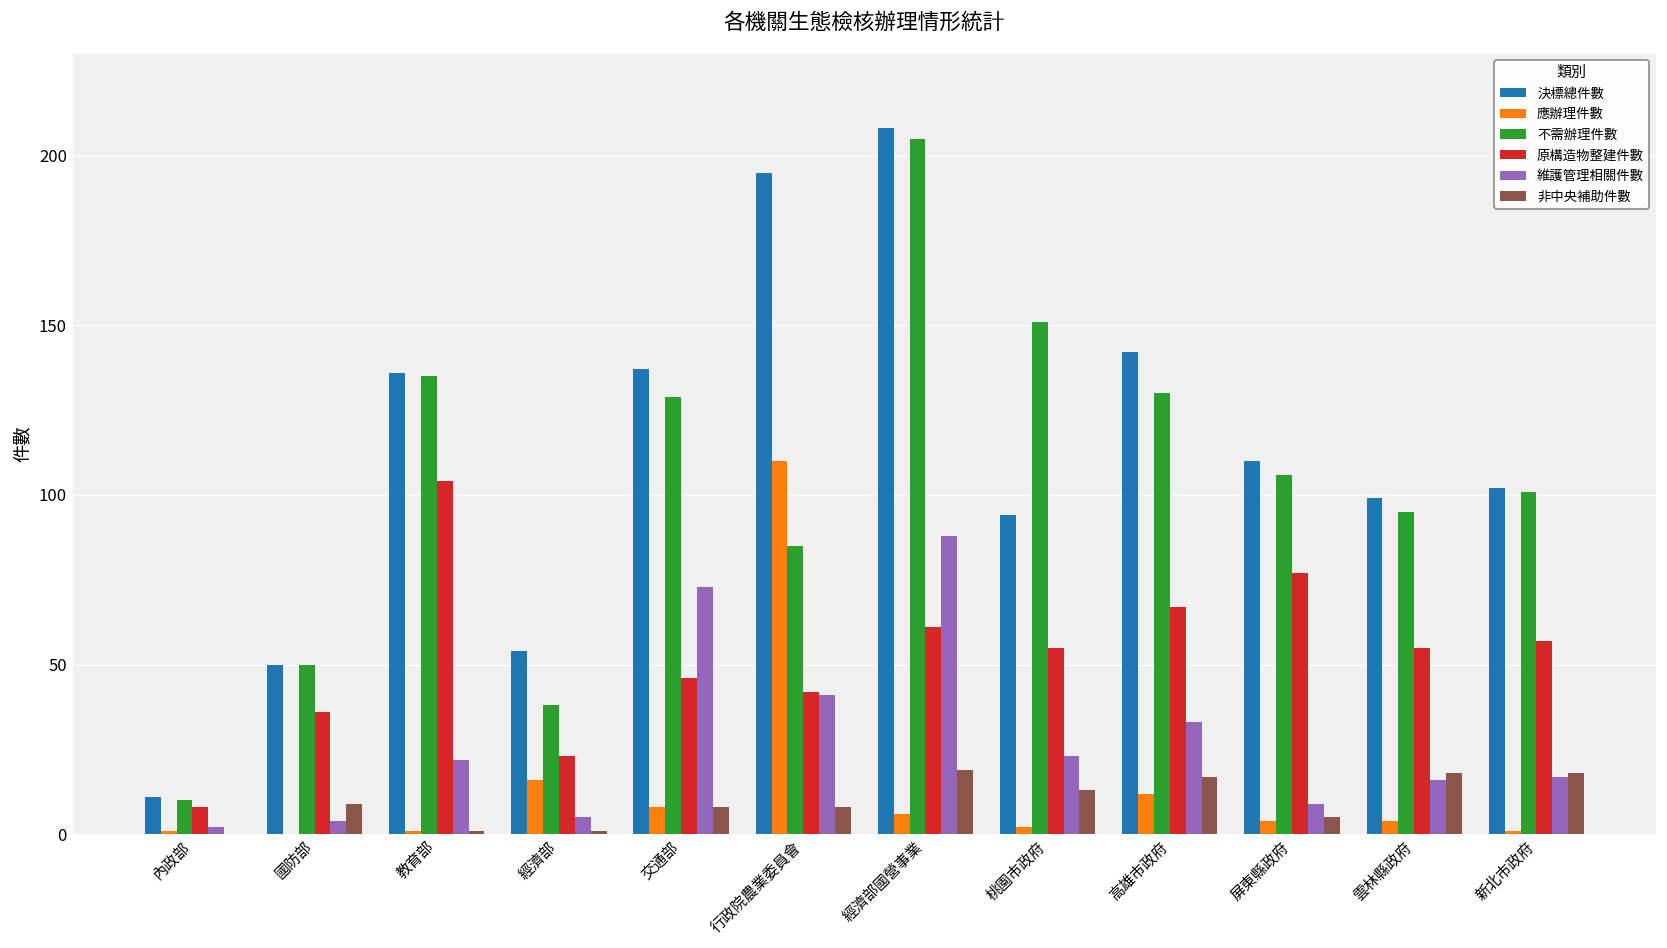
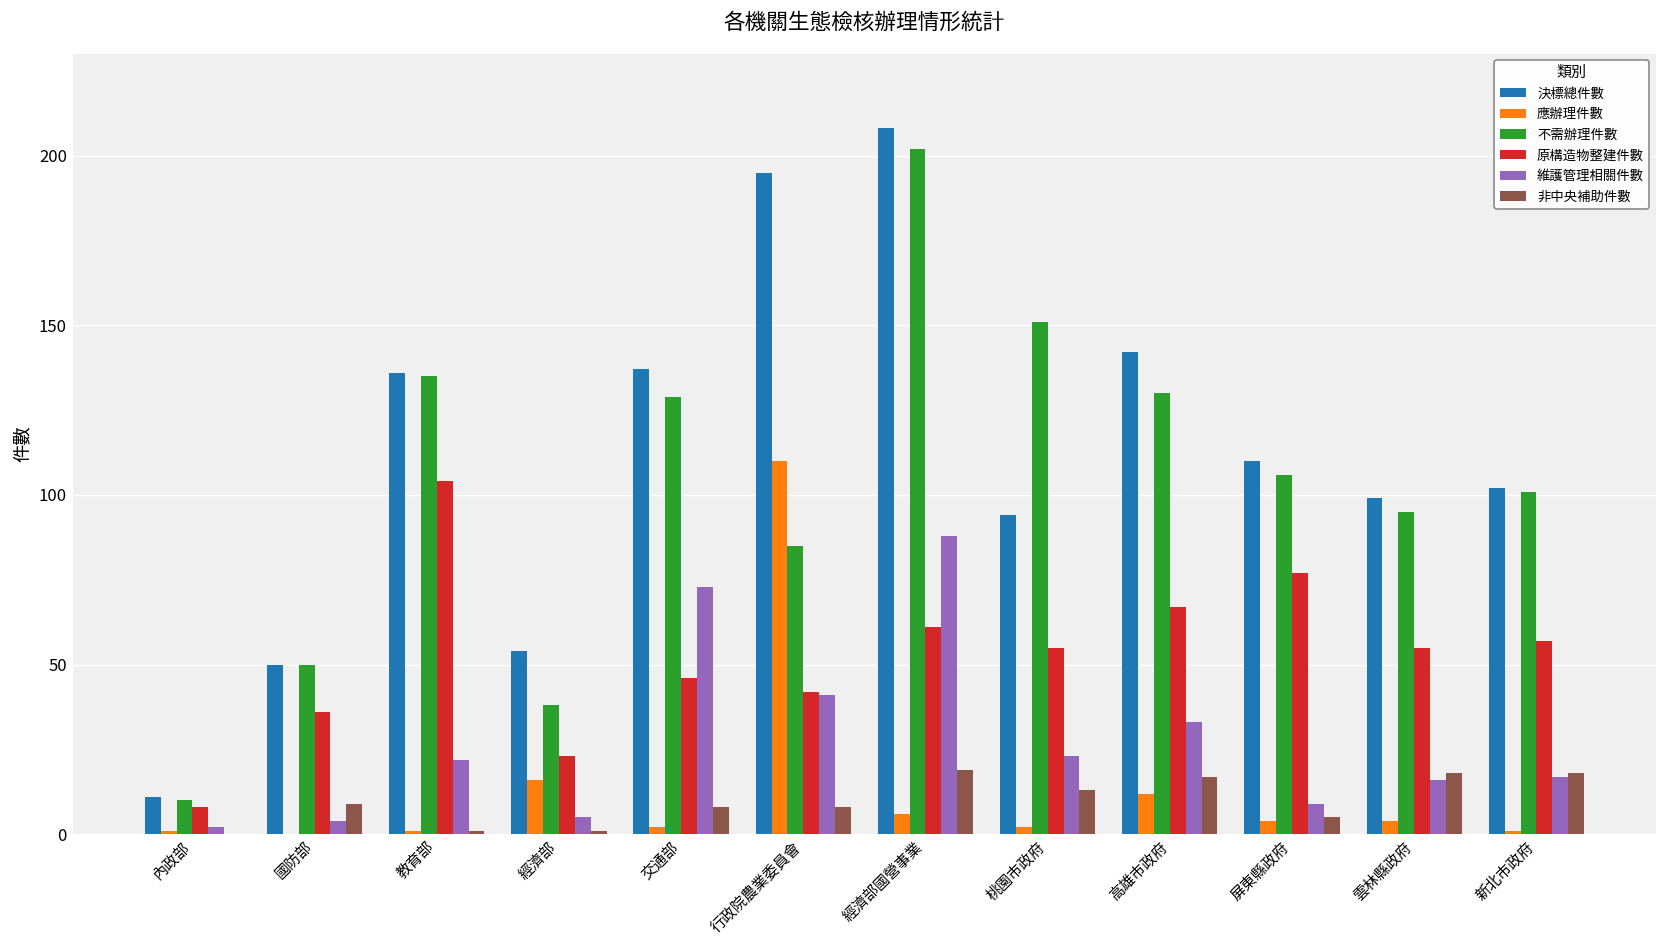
  {
    "決標總件數": {
      "內政部": 11,
      "國防部": 50,
      "教育部": 136,
      "經濟部": 54,
      "交通部": 137,
      "行政院農業委員會": 195,
      "經濟部國營事業": 208,
      "桃園市政府": 94,
      "高雄市政府": 142,
      "屏東縣政府": 110,
      "雲林縣政府": 99,
      "新北市政府": 102
    },
    "應辦理件數": {
      "內政部": 1,
      "國防部": 0,
      "教育部": 1,
      "經濟部": 16,
-     "交通部": 8,
+     "交通部": 2,
      "行政院農業委員會": 110,
      "經濟部國營事業": 6,
      "桃園市政府": 2,
      "高雄市政府": 12,
      "屏東縣政府": 4,
      "雲林縣政府": 4,
      "新北市政府": 1
    },
    "不需辦理件數": {
      "內政部": 10,
      "國防部": 50,
      "教育部": 135,
      "經濟部": 38,
      "交通部": 129,
      "行政院農業委員會": 85,
-     "經濟部國營事業": 205,
+     "經濟部國營事業": 202,
      "桃園市政府": 151,
      "高雄市政府": 130,
      "屏東縣政府": 106,
      "雲林縣政府": 95,
      "新北市政府": 101
    },
    "原構造物整建件數": {
      "內政部": 8,
      "國防部": 36,
      "教育部": 104,
      "經濟部": 23,
      "交通部": 46,
      "行政院農業委員會": 42,
      "經濟部國營事業": 61,
      "桃園市政府": 55,
      "高雄市政府": 67,
      "屏東縣政府": 77,
      "雲林縣政府": 55,
      "新北市政府": 57
    },
    "維護管理相關件數": {
      "內政部": 2,
      "國防部": 4,
      "教育部": 22,
      "經濟部": 5,
      "交通部": 73,
      "行政院農業委員會": 41,
      "經濟部國營事業": 88,
      "桃園市政府": 23,
      "高雄市政府": 33,
      "屏東縣政府": 9,
      "雲林縣政府": 16,
      "新北市政府": 17
    },
    "非中央補助件數": {
      "內政部": 0,
      "國防部": 9,
      "教育部": 1,
      "經濟部": 1,
      "交通部": 8,
      "行政院農業委員會": 8,
      "經濟部國營事業": 19,
      "桃園市政府": 13,
      "高雄市政府": 17,
      "屏東縣政府": 5,
      "雲林縣政府": 18,
      "新北市政府": 18
    }
  }
